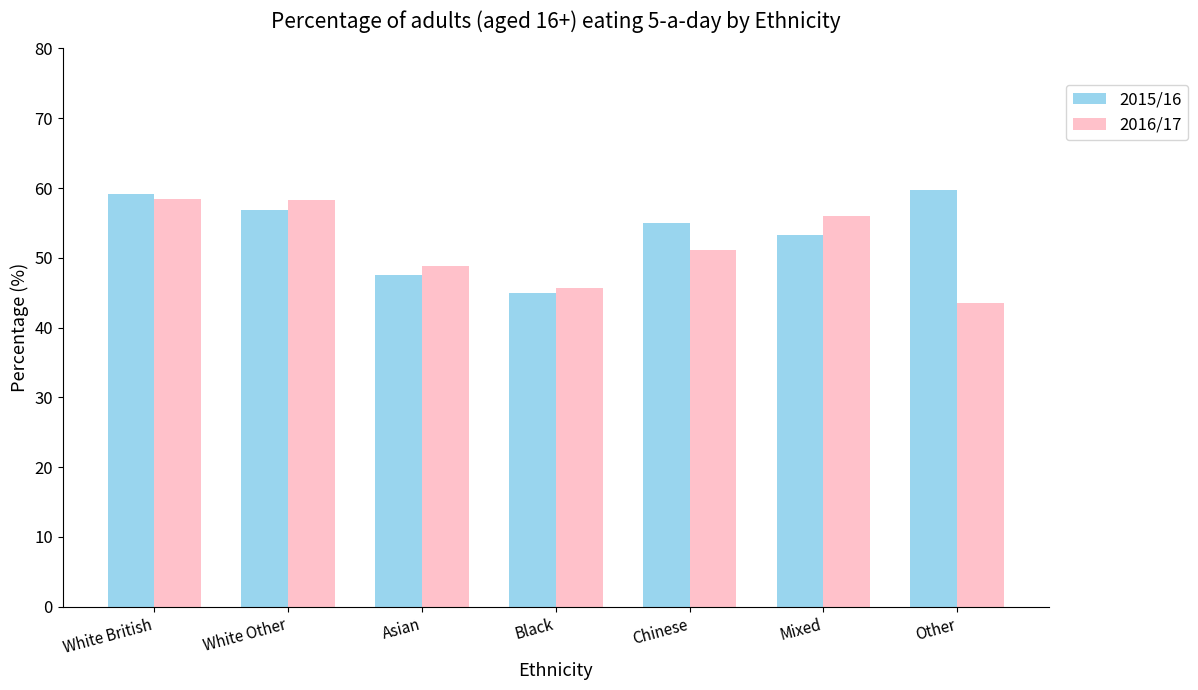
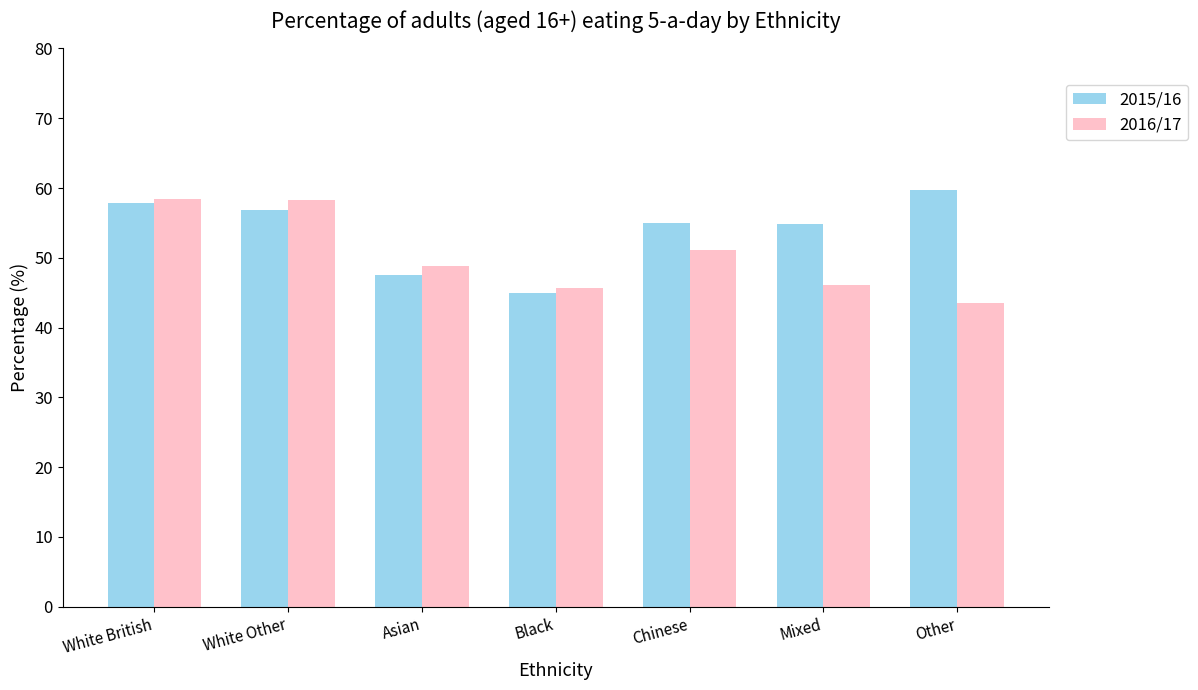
  {
    "2015/16": {
-     "White British": 59,
+     "White British": 58,
      "White Other": 57,
      "Asian": 48,
      "Black": 45,
      "Chinese": 55,
-     "Mixed": 53,
+     "Mixed": 55,
      "Other": 60
    },
    "2016/17": {
      "White British": 58,
      "White Other": 58,
      "Asian": 49,
      "Black": 46,
      "Chinese": 51,
-     "Mixed": 56,
+     "Mixed": 46,
      "Other": 43
    }
  }
